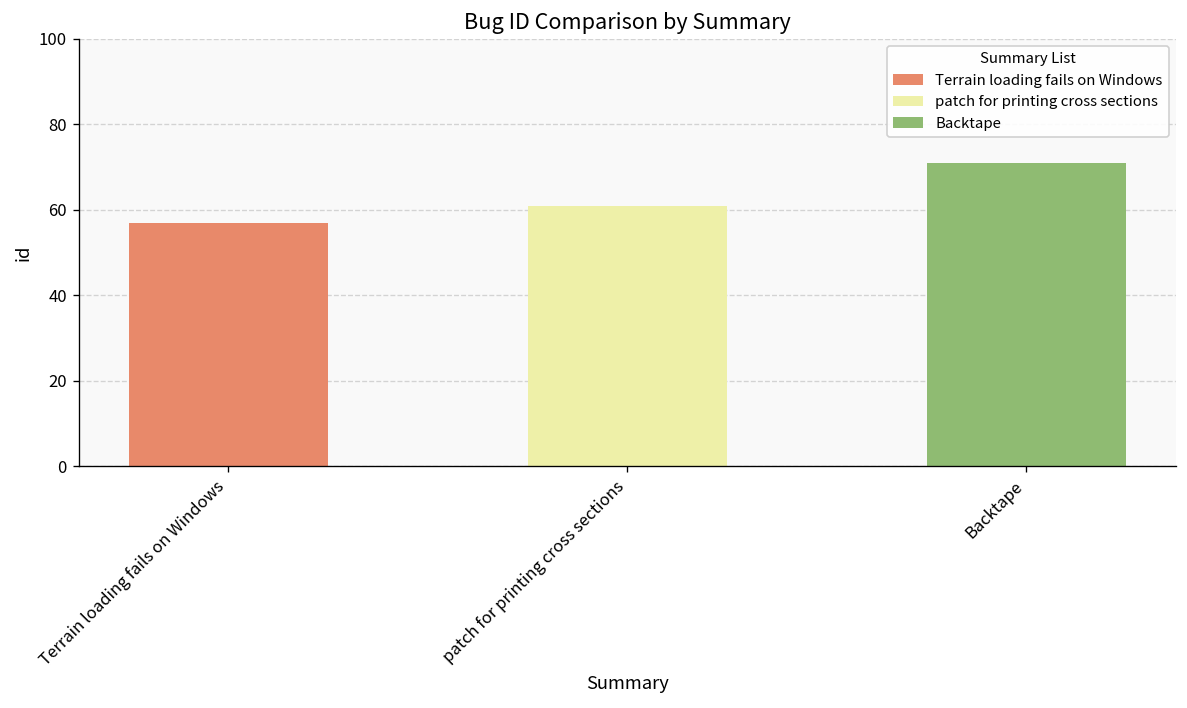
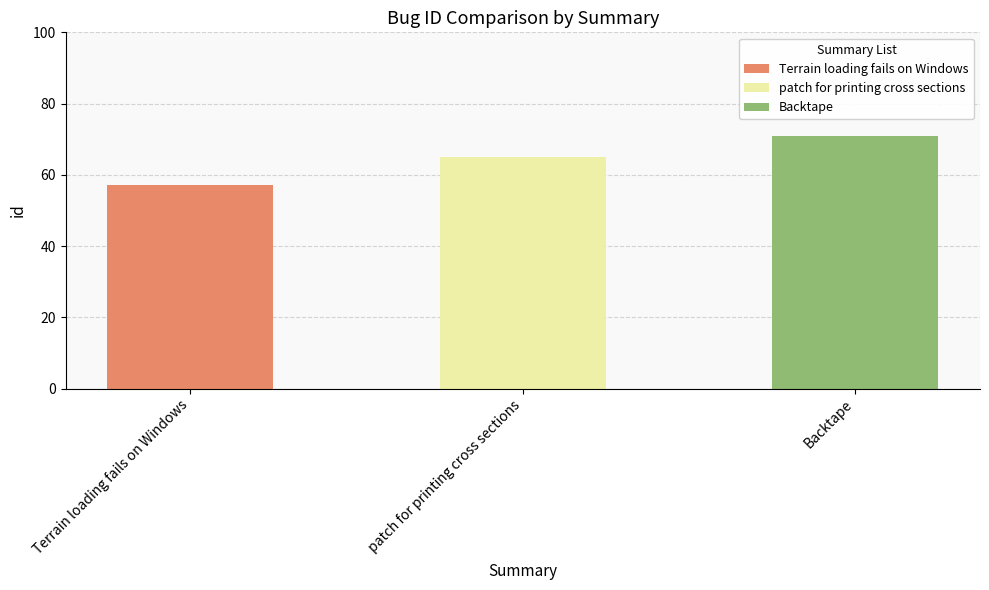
  {
    "Terrain loading fails on Windows": 57,
-   "patch for printing cross sections": 61,
+   "patch for printing cross sections": 65,
    "Backtape": 71
  }
